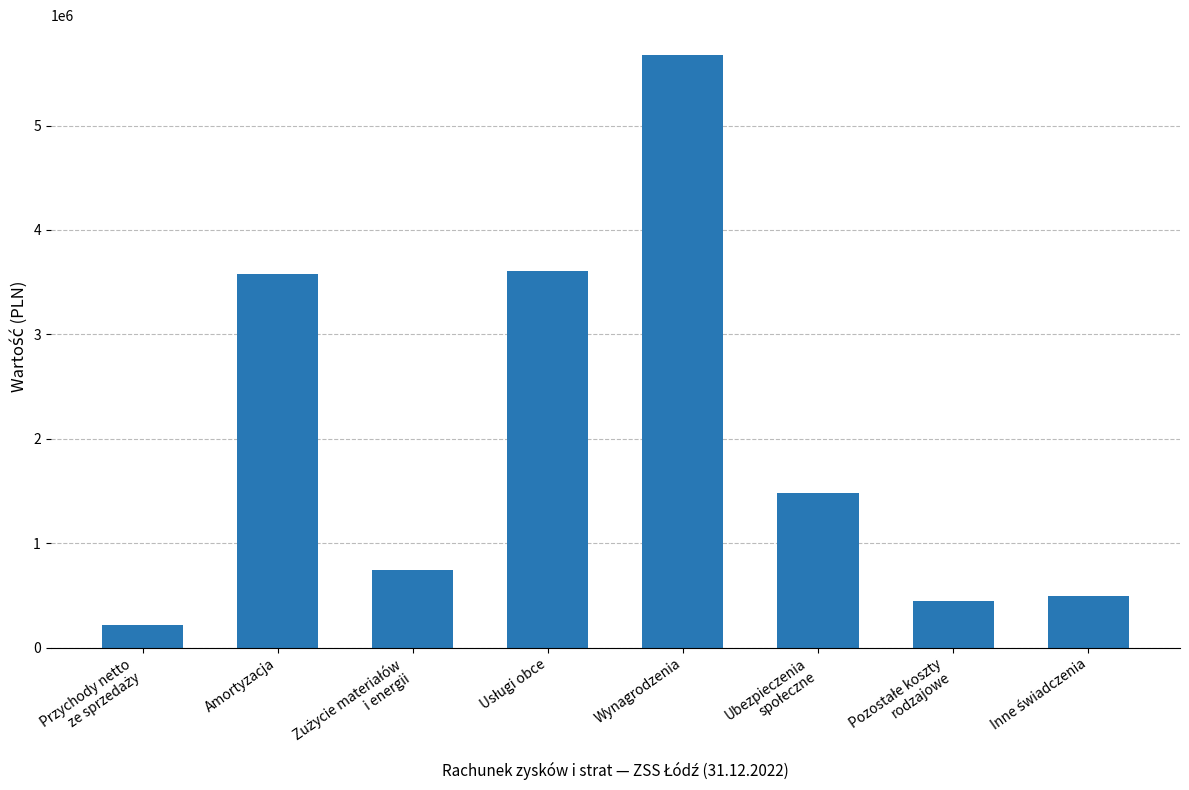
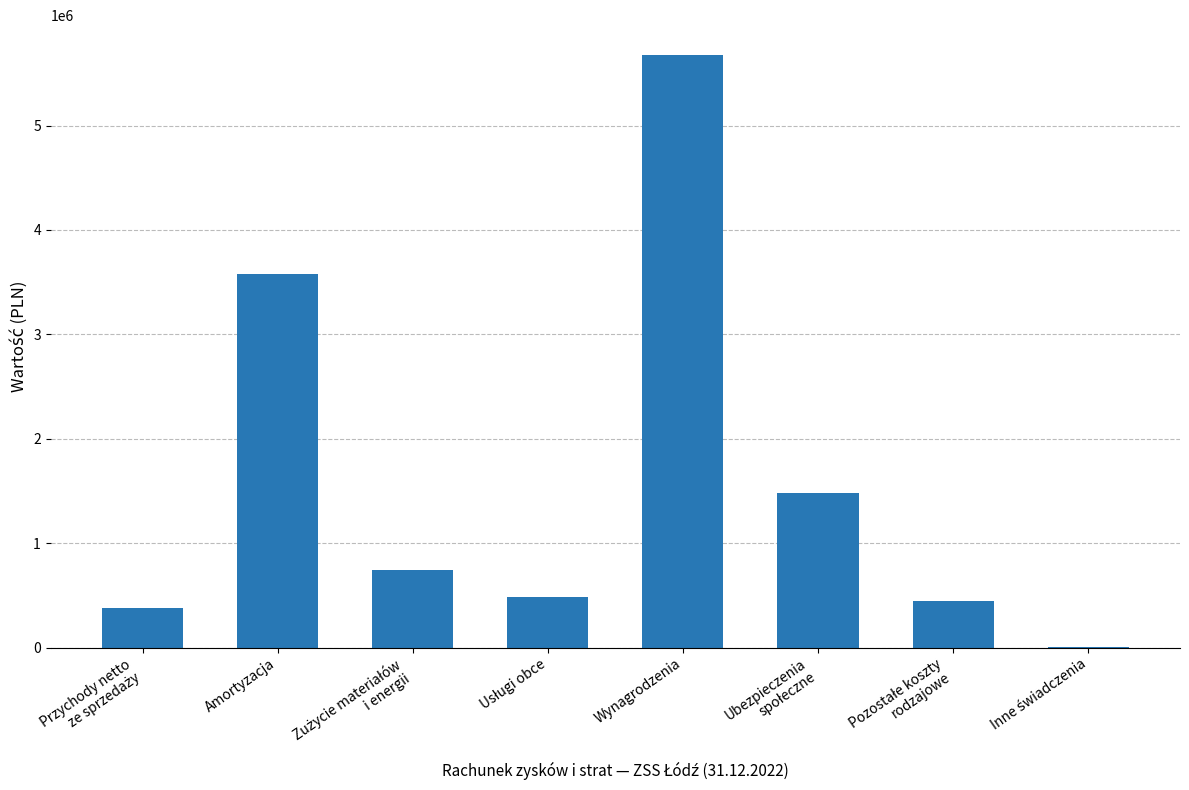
  {
-   "Przychody netto ze sprzedaży": 210000,
+   "Przychody netto ze sprzedaży": 380000,
    "Amortyzacja": 3580000,
    "Zużycie materiałów i energii": 740000,
-   "Usługi obce": 3600000,
+   "Usługi obce": 490000,
    "Wynagrodzenia": 5680000,
    "Ubezpieczenia społeczne": 1480000,
    "Pozostałe koszty rodzajowe": 450000,
-   "Inne świadczenia": 490000
+   "Inne świadczenia": 0
  }
